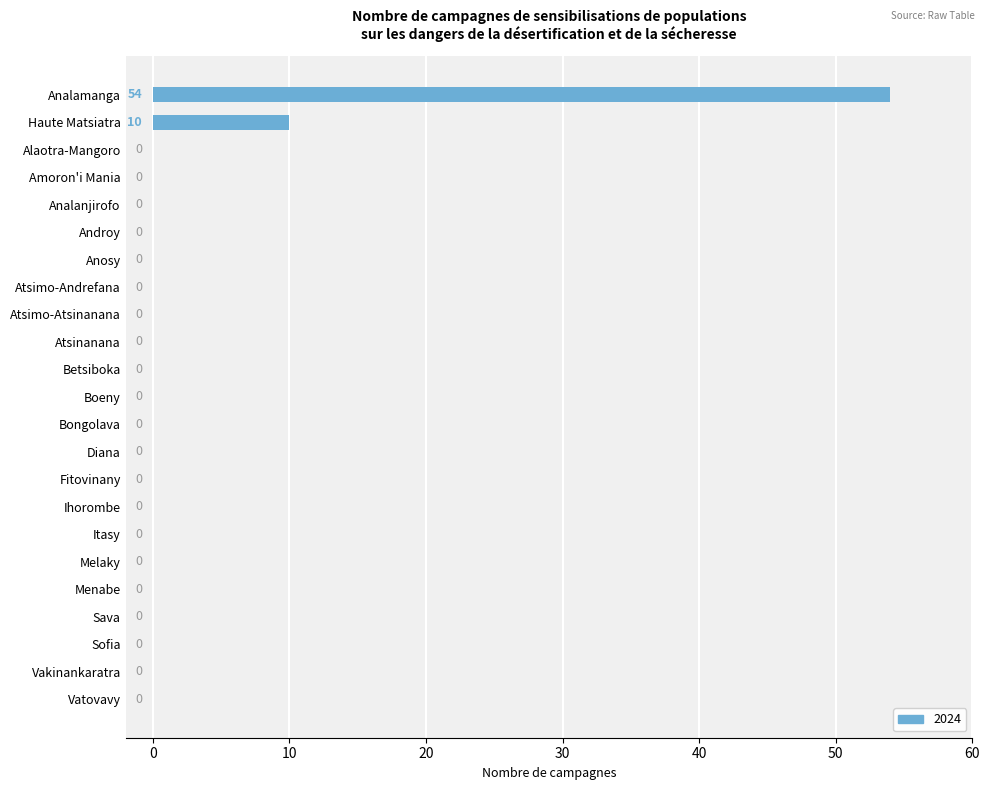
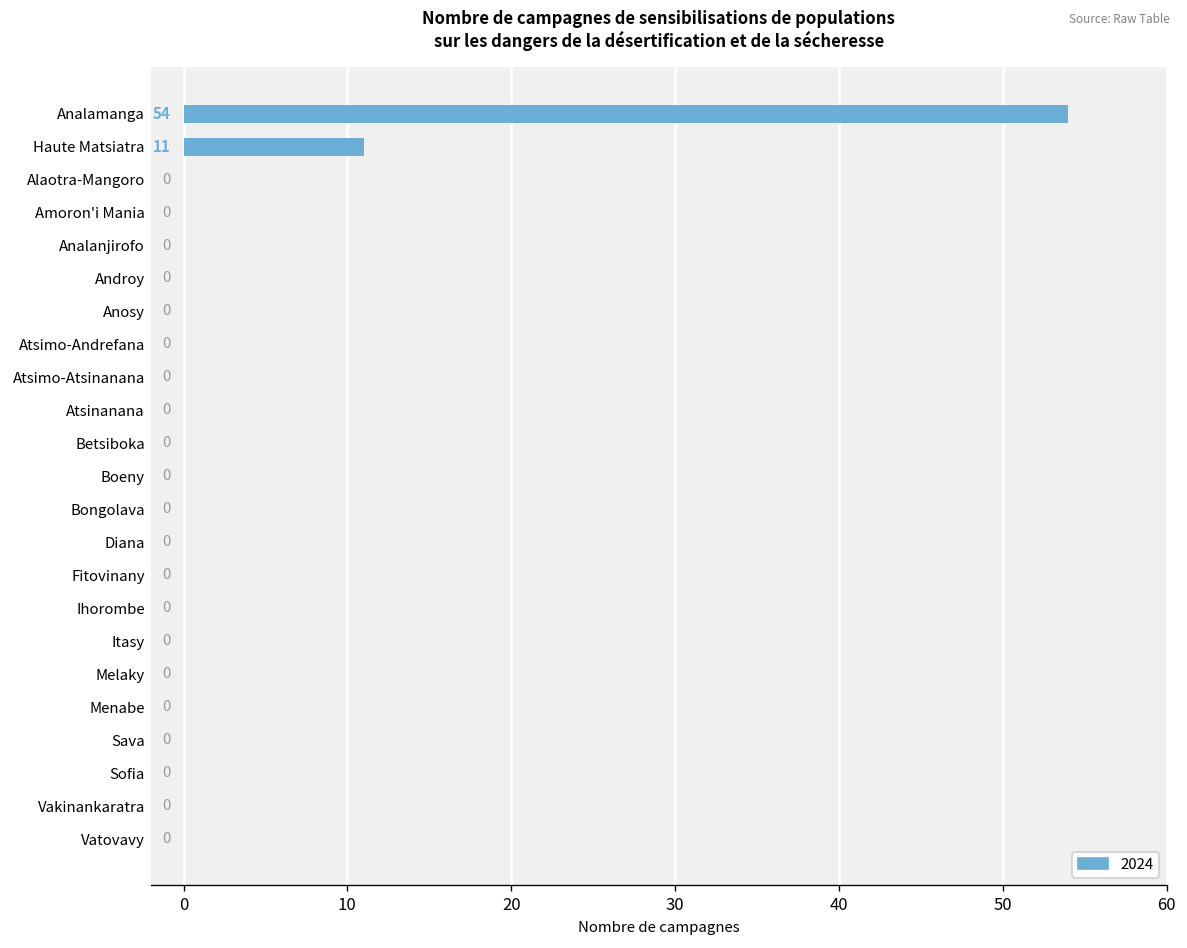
  {
-   "Haute Matsiatra": 10,
+   "Haute Matsiatra": 11,
    "Alaotra-Mangoro": 0,
    "Amoron'i Mania": 0,
    "Analanjirofo": 0,
    "Androy": 0,
    "Anosy": 0,
    "Atsimo-Andrefana": 0,
    "Atsimo-Atsinanana": 0,
    "Atsinanana": 0,
    "Betsiboka": 0,
    "Boeny": 0,
    "Bongolava": 0,
    "Diana": 0,
    "Fitovinany": 0,
    "Ihorombe": 0,
    "Itasy": 0,
    "Melaky": 0,
    "Menabe": 0,
    "Sava": 0,
    "Sofia": 0,
    "Vakinankaratra": 0,
    "Vatovavy": 0
  }
